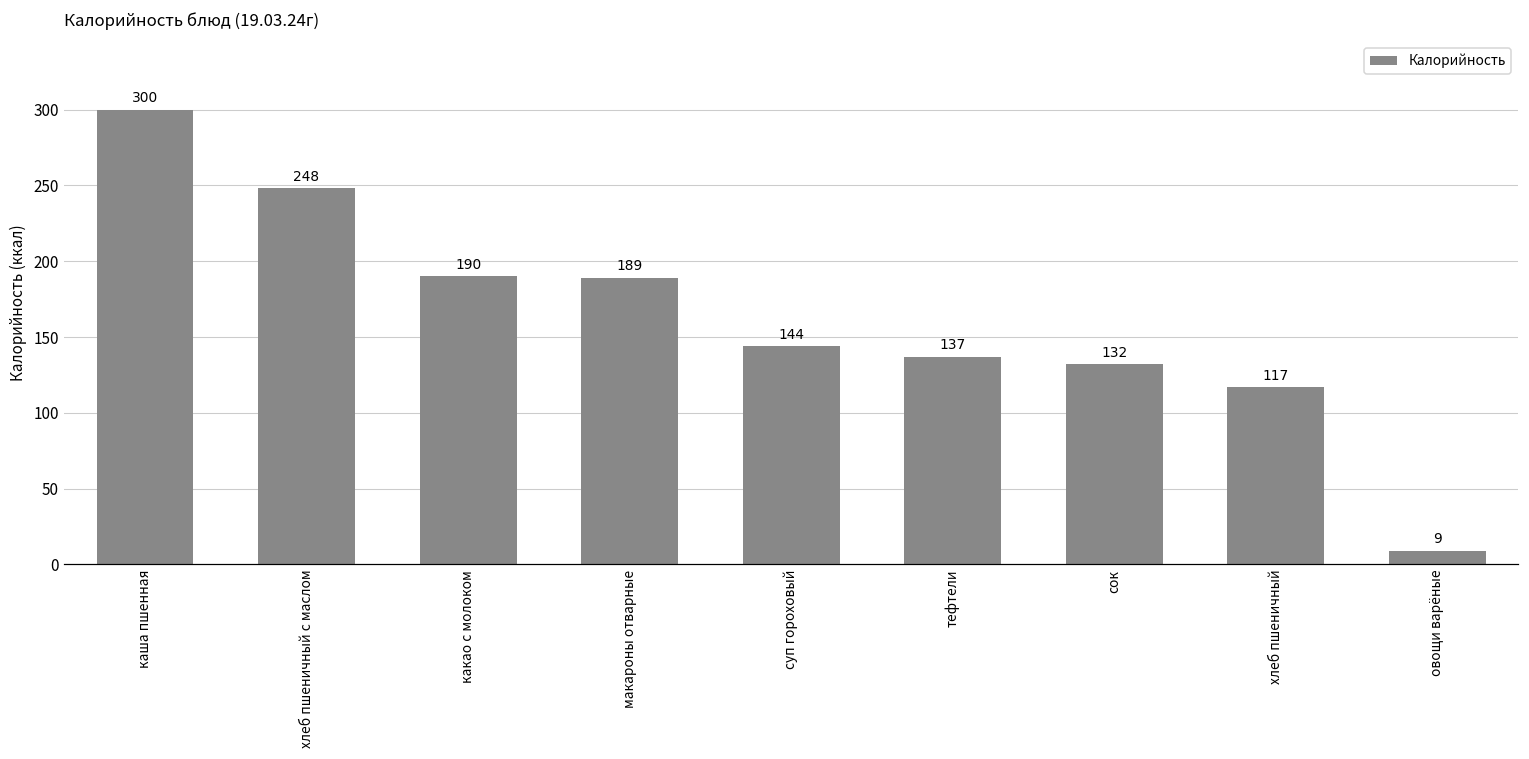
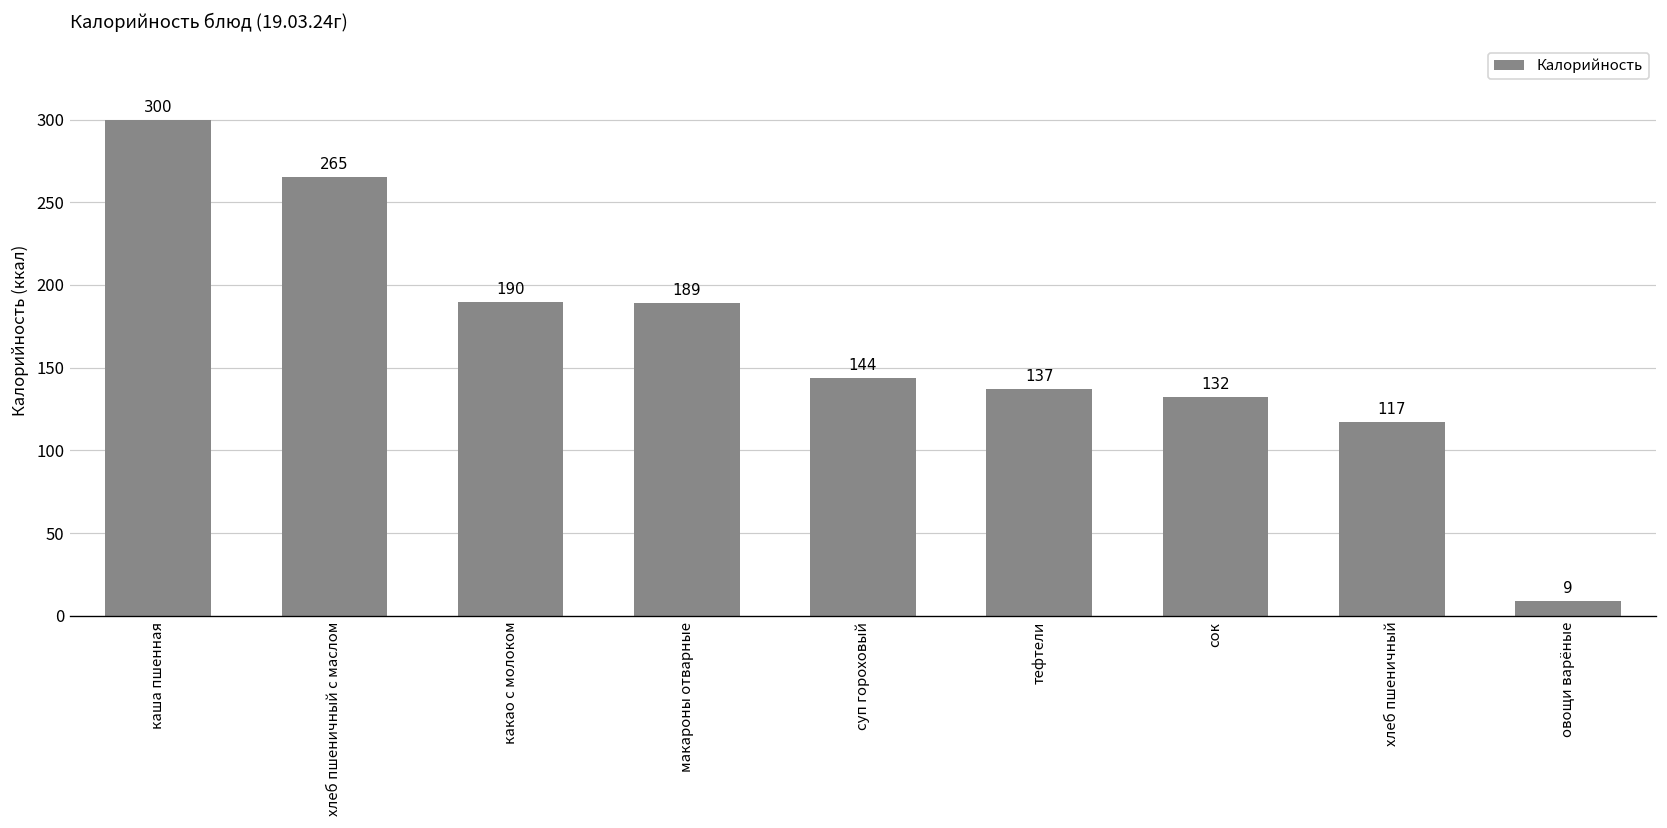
  {
    "каша пшенная": 300,
-   "хлеб пшеничный с маслом": 248,
+   "хлеб пшеничный с маслом": 265,
    "какао с молоком": 190,
    "макароны отварные": 189,
    "суп гороховый": 144,
    "тефтели": 137,
    "сок": 132,
    "хлеб пшеничный": 117,
    "овощи варёные": 9
  }
